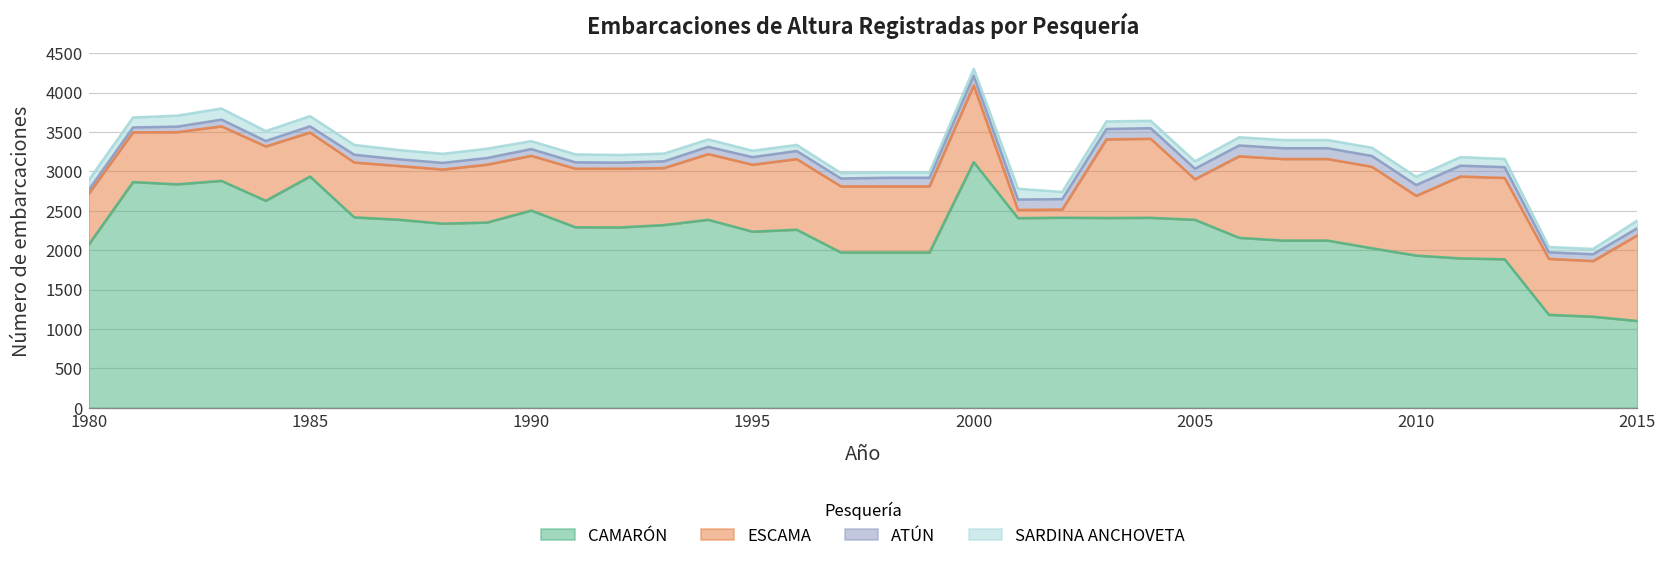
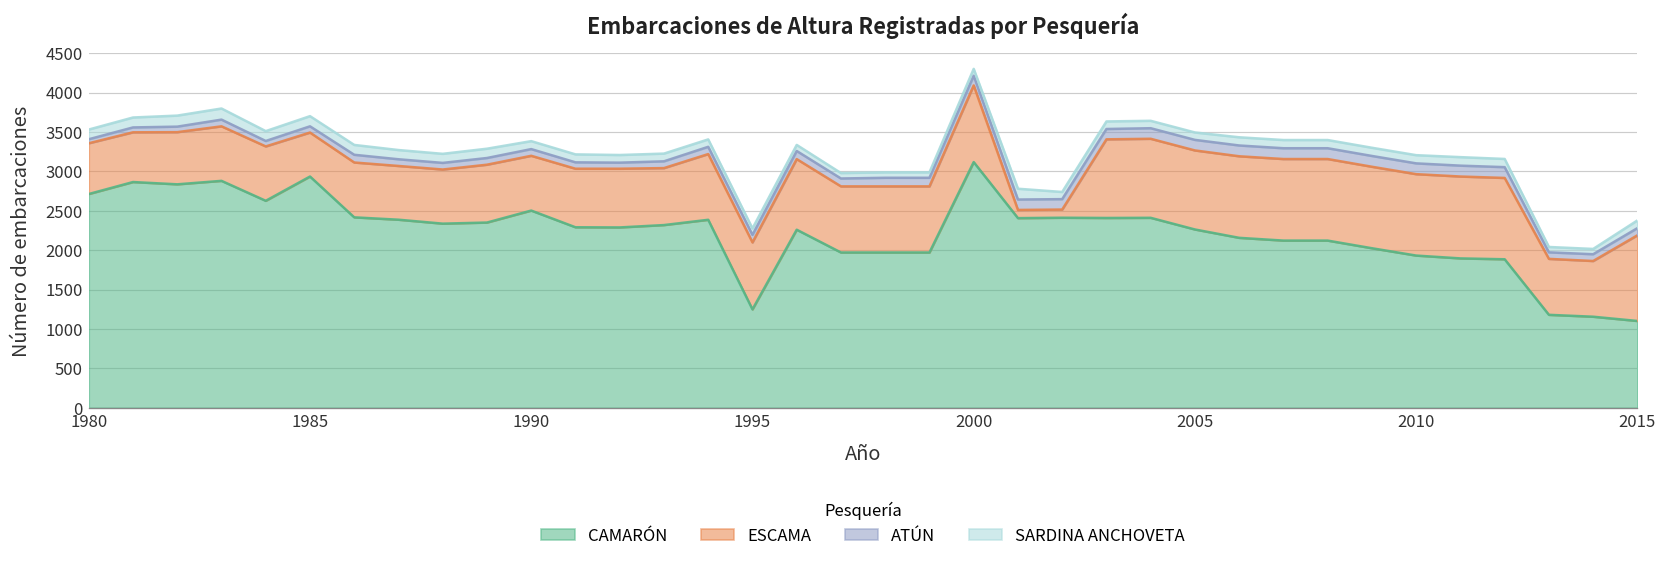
  {
    "CAMARÓN": {
-     "1980": 2100,
+     "1980": 2700,
      "1985": 2900,
      "1990": 2500,
-     "1995": 2200,
+     "1995": 1200,
      "2000": 3100,
-     "2005": 2400,
+     "2005": 2300,
      "2010": 1900,
      "2015": 1100
    },
    "ESCAMA": {
      "1980": 600,
      "1985": 600,
      "1990": 700,
      "1995": 900,
      "2000": 1000,
-     "2005": 500,
-     "2010": 800,
+     "2005": 1000,
+     "2010": 1000,
      "2015": 1100
    }
  }
